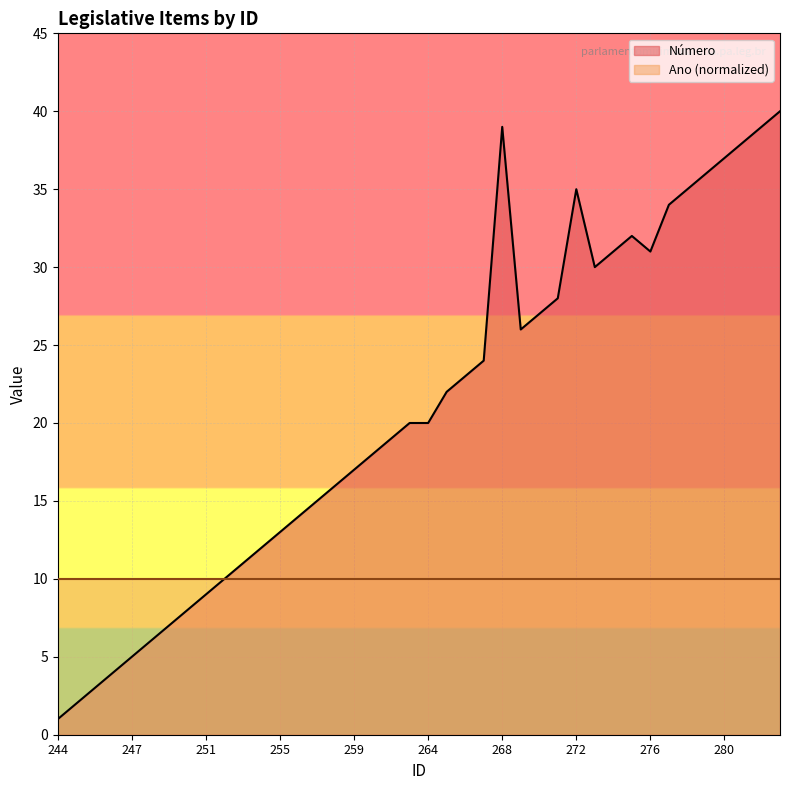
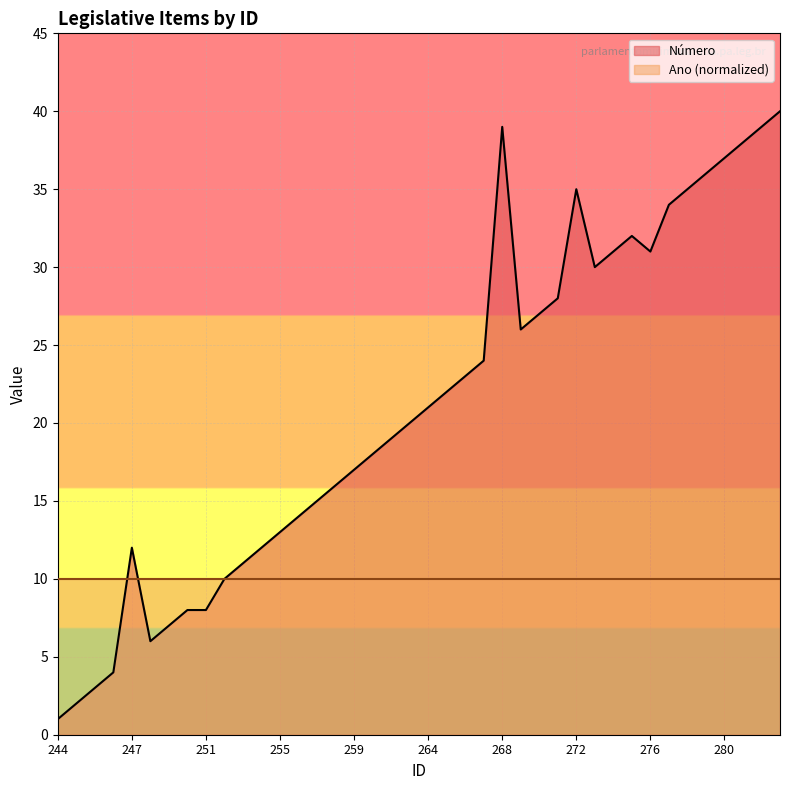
  {
    "Número": {
      "244": 1,
-     "247": 5,
-     "251": 9,
+     "247": 12,
+     "251": 8,
      "255": 13,
      "259": 17,
-     "264": 20,
+     "264": 21,
      "268": 39,
      "272": 35,
      "276": 31,
      "280": 37
    },
    "Ano (normalized)": {
      "244": 10,
      "247": 10,
      "251": 10,
      "255": 10,
      "259": 10,
      "264": 10,
      "268": 10,
      "272": 10,
      "276": 10,
      "280": 10
    }
  }
